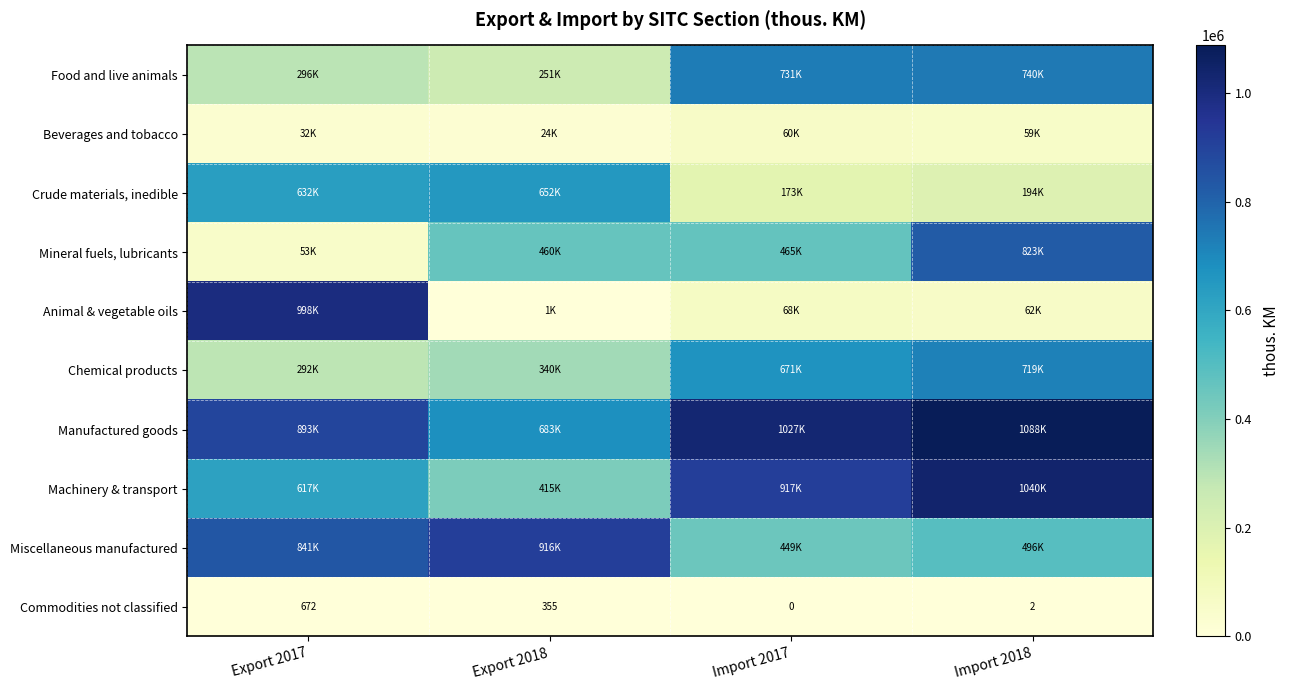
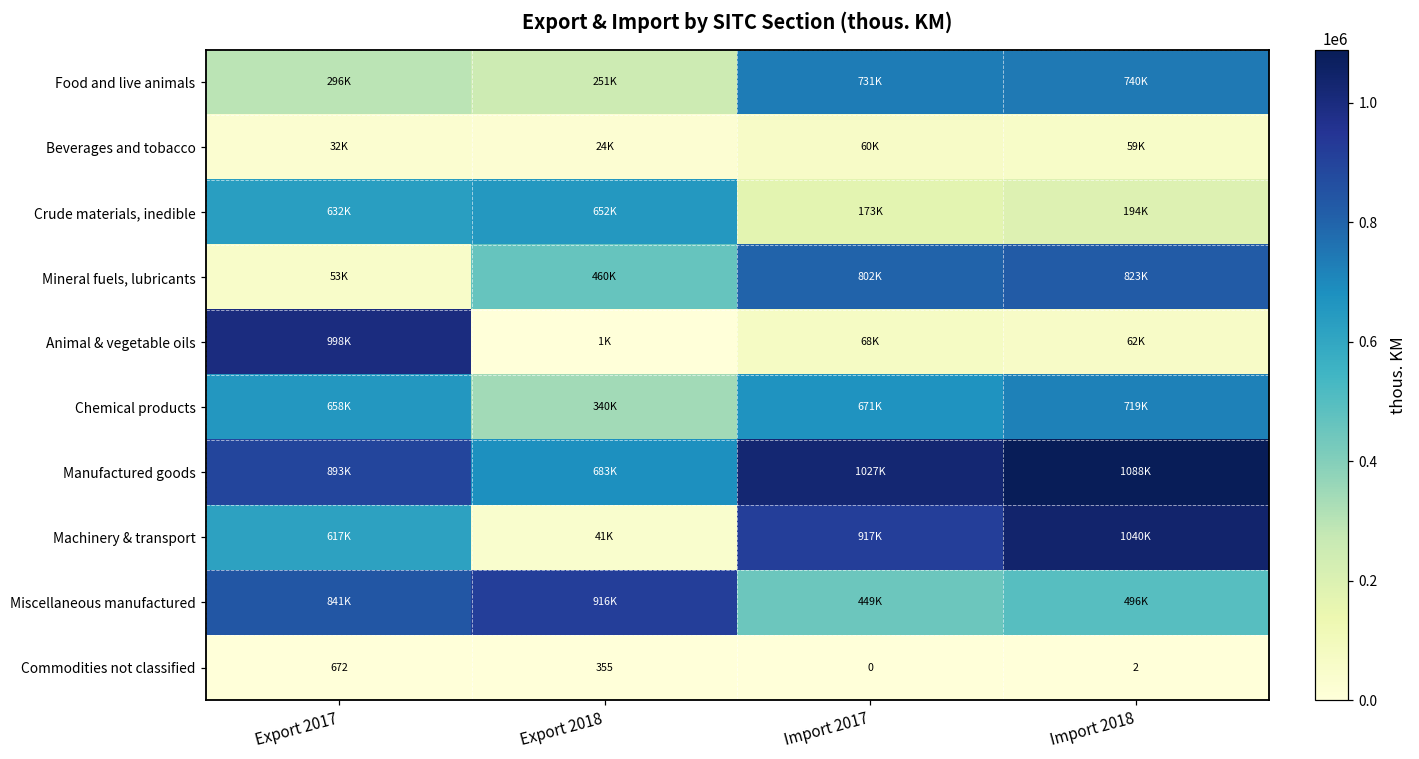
  {
    "Food and live animals": {
      "Export 2017": "296K",
      "Export 2018": "251K",
      "Import 2017": "731K",
      "Import 2018": "740K"
    },
    "Beverages and tobacco": {
      "Export 2017": "32K",
      "Export 2018": "24K",
      "Import 2017": "60K",
      "Import 2018": "59K"
    },
    "Crude materials, inedible": {
      "Export 2017": "632K",
      "Export 2018": "652K",
      "Import 2017": "173K",
      "Import 2018": "194K"
    },
    "Mineral fuels, lubricants": {
      "Export 2017": "53K",
      "Export 2018": "460K",
-     "Import 2017": "465K",
+     "Import 2017": "802K",
      "Import 2018": "823K"
    },
    "Animal & vegetable oils": {
      "Export 2017": "998K",
      "Export 2018": "1K",
      "Import 2017": "68K",
      "Import 2018": "62K"
    },
    "Chemical products": {
-     "Export 2017": "292K",
+     "Export 2017": "658K",
      "Export 2018": "340K",
      "Import 2017": "671K",
      "Import 2018": "719K"
    },
    "Manufactured goods": {
      "Export 2017": "893K",
      "Export 2018": "683K",
      "Import 2017": "1027K",
      "Import 2018": "1088K"
    },
    "Machinery & transport": {
      "Export 2017": "617K",
-     "Export 2018": "415K",
+     "Export 2018": "41K",
      "Import 2017": "917K",
      "Import 2018": "1040K"
    },
    "Miscellaneous manufactured": {
      "Export 2017": "841K",
      "Export 2018": "916K",
      "Import 2017": "449K",
      "Import 2018": "496K"
    },
    "Commodities not classified": {
      "Export 2017": "672",
      "Export 2018": "355",
      "Import 2017": "0",
      "Import 2018": "2"
    }
  }
